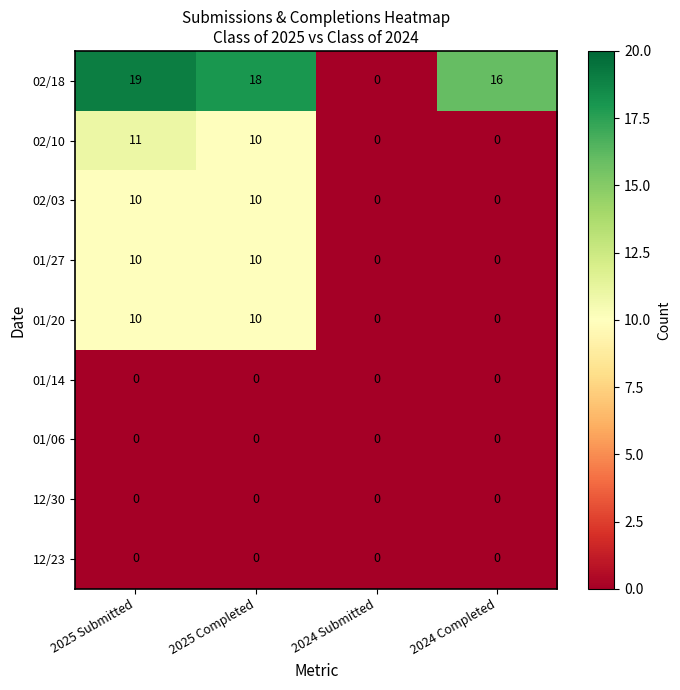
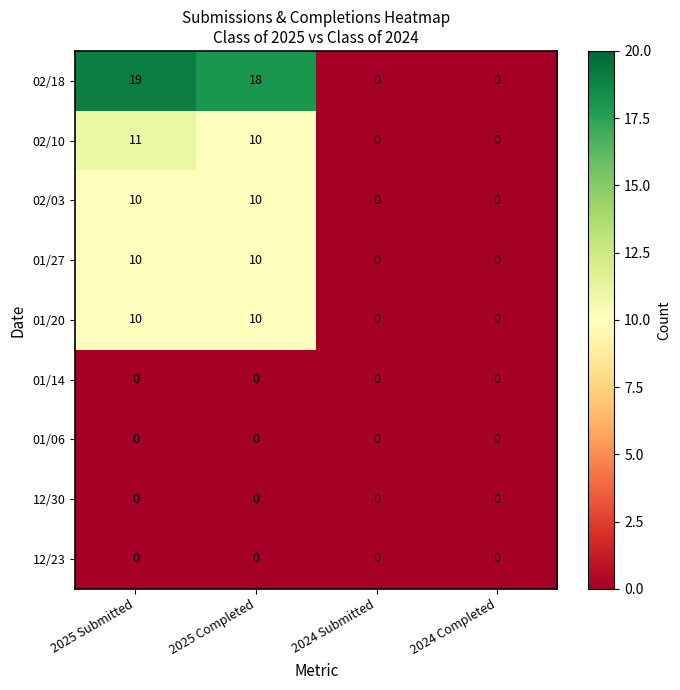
  {
    "02/18": {
      "2025 Submitted": 19,
      "2025 Completed": 18,
      "2024 Submitted": 0,
-     "2024 Completed": 16
+     "2024 Completed": 0
    },
    "02/10": {
      "2025 Submitted": 11,
      "2025 Completed": 10,
      "2024 Submitted": 0,
      "2024 Completed": 0
    },
    "02/03": {
      "2025 Submitted": 10,
      "2025 Completed": 10,
      "2024 Submitted": 0,
      "2024 Completed": 0
    },
    "01/27": {
      "2025 Submitted": 10,
      "2025 Completed": 10,
      "2024 Submitted": 0,
      "2024 Completed": 0
    },
    "01/20": {
      "2025 Submitted": 10,
      "2025 Completed": 10,
      "2024 Submitted": 0,
      "2024 Completed": 0
    },
    "01/14": {
      "2025 Submitted": 0,
      "2025 Completed": 0,
      "2024 Submitted": 0,
      "2024 Completed": 0
    },
    "01/06": {
      "2025 Submitted": 0,
      "2025 Completed": 0,
      "2024 Submitted": 0,
      "2024 Completed": 0
    },
    "12/30": {
      "2025 Submitted": 0,
      "2025 Completed": 0,
      "2024 Submitted": 0,
      "2024 Completed": 0
    },
    "12/23": {
      "2025 Submitted": 0,
      "2025 Completed": 0,
      "2024 Submitted": 0,
      "2024 Completed": 0
    }
  }
